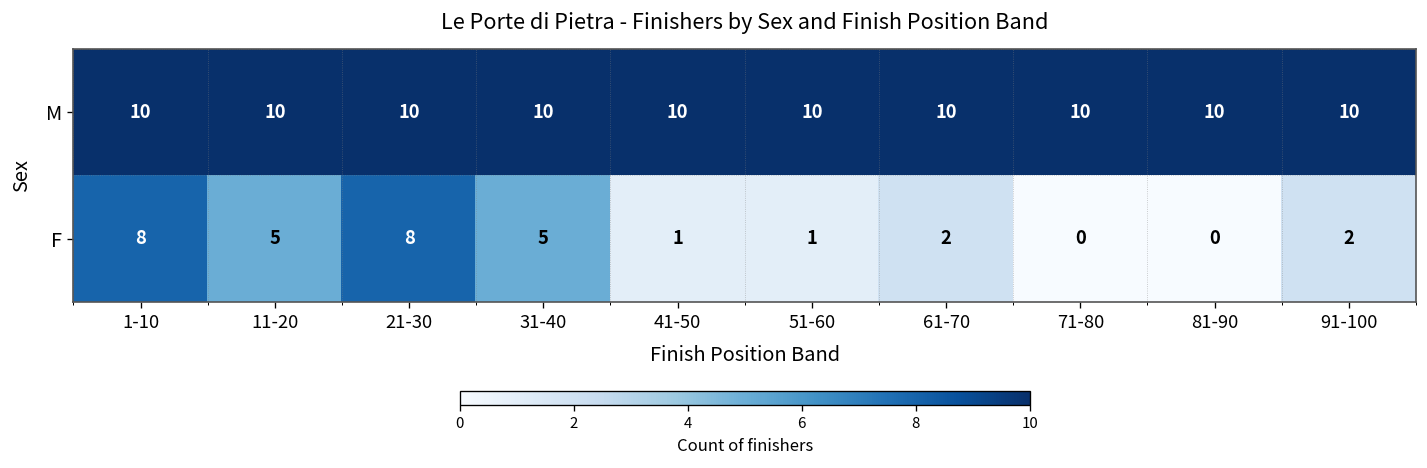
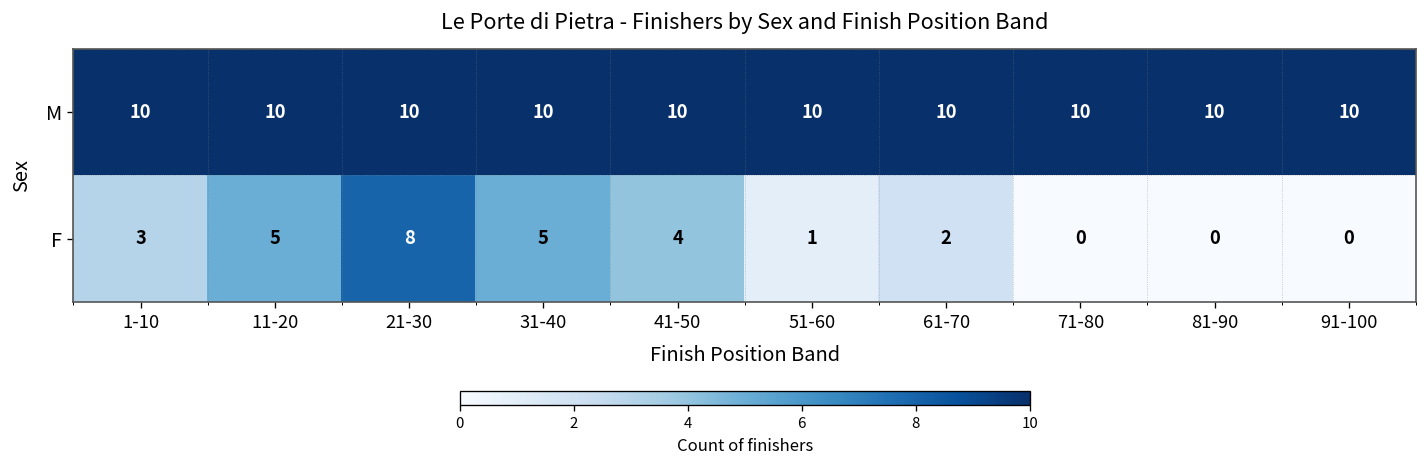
  {
    "M": {
      "1-10": 10,
      "11-20": 10,
      "21-30": 10,
      "31-40": 10,
      "41-50": 10,
      "51-60": 10,
      "61-70": 10,
      "71-80": 10,
      "81-90": 10,
      "91-100": 10
    },
    "F": {
-     "1-10": 8,
+     "1-10": 3,
      "11-20": 5,
      "21-30": 8,
      "31-40": 5,
-     "41-50": 1,
+     "41-50": 4,
      "51-60": 1,
      "61-70": 2,
      "71-80": 0,
      "81-90": 0,
-     "91-100": 2
+     "91-100": 0
    }
  }
